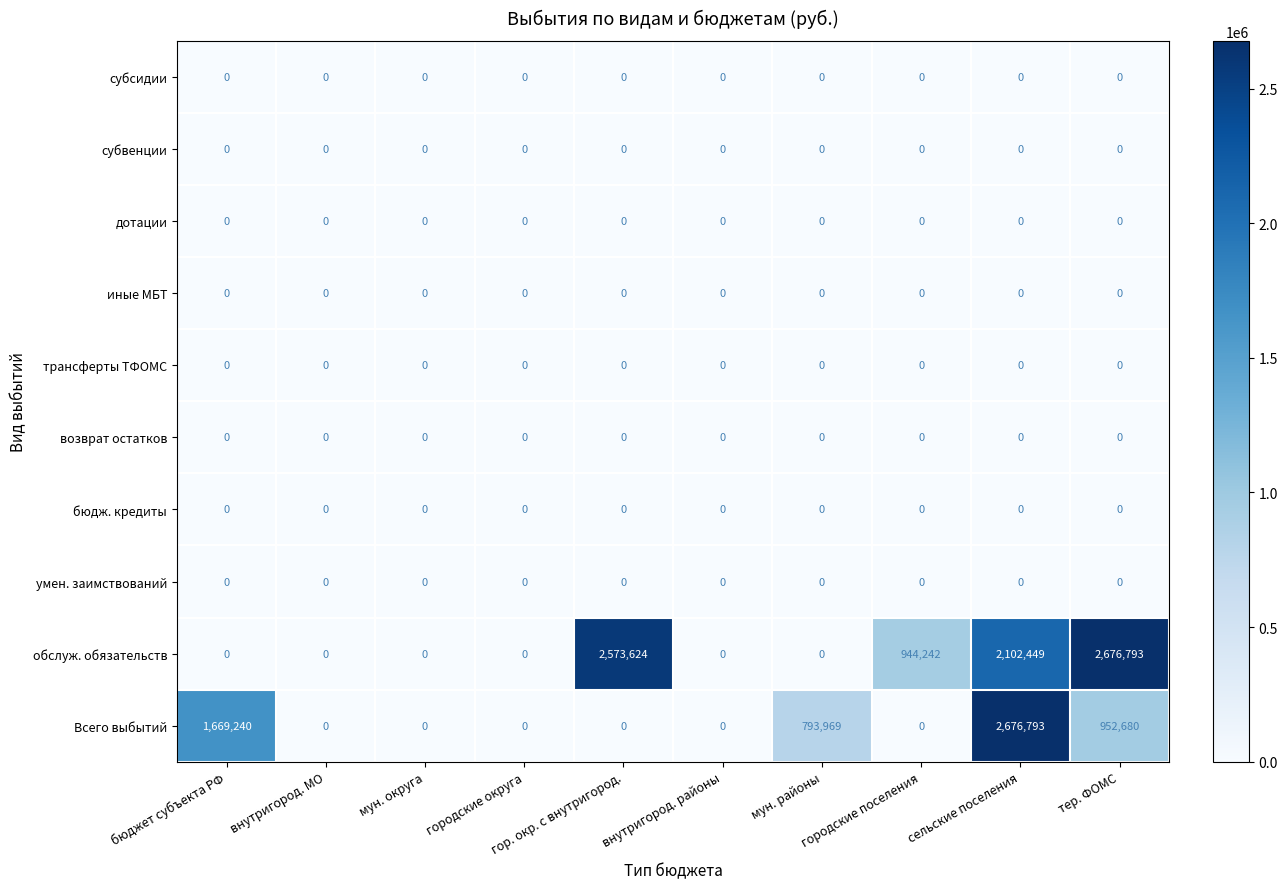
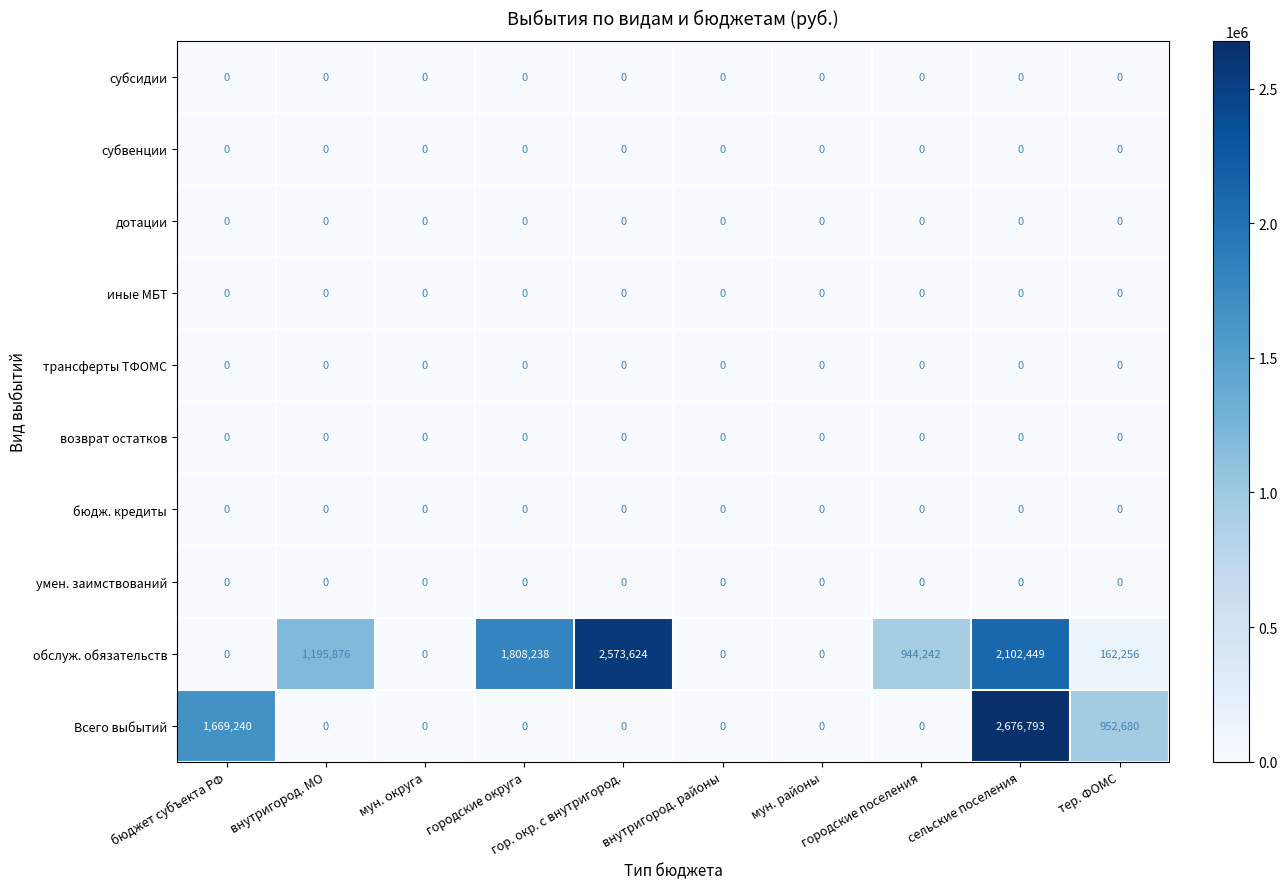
  {
    "субсидии": {
      "бюджет субъекта РФ": "0",
      "внутригород. МО": "0",
      "мун. округа": "0",
      "городские округа": "0",
      "гор. окр. с внутригород.": "0",
      "внутригород. районы": "0",
      "мун. районы": "0",
      "городские поселения": "0",
      "сельские поселения": "0",
      "тер. ФОМС": "0"
    },
    "субвенции": {
      "бюджет субъекта РФ": "0",
      "внутригород. МО": "0",
      "мун. округа": "0",
      "городские округа": "0",
      "гор. окр. с внутригород.": "0",
      "внутригород. районы": "0",
      "мун. районы": "0",
      "городские поселения": "0",
      "сельские поселения": "0",
      "тер. ФОМС": "0"
    },
    "дотации": {
      "бюджет субъекта РФ": "0",
      "внутригород. МО": "0",
      "мун. округа": "0",
      "городские округа": "0",
      "гор. окр. с внутригород.": "0",
      "внутригород. районы": "0",
      "мун. районы": "0",
      "городские поселения": "0",
      "сельские поселения": "0",
      "тер. ФОМС": "0"
    },
    "иные МБТ": {
      "бюджет субъекта РФ": "0",
      "внутригород. МО": "0",
      "мун. округа": "0",
      "городские округа": "0",
      "гор. окр. с внутригород.": "0",
      "внутригород. районы": "0",
      "мун. районы": "0",
      "городские поселения": "0",
      "сельские поселения": "0",
      "тер. ФОМС": "0"
    },
    "трансферты ТФОМС": {
      "бюджет субъекта РФ": "0",
      "внутригород. МО": "0",
      "мун. округа": "0",
      "городские округа": "0",
      "гор. окр. с внутригород.": "0",
      "внутригород. районы": "0",
      "мун. районы": "0",
      "городские поселения": "0",
      "сельские поселения": "0",
      "тер. ФОМС": "0"
    },
    "возврат остатков": {
      "бюджет субъекта РФ": "0",
      "внутригород. МО": "0",
      "мун. округа": "0",
      "городские округа": "0",
      "гор. окр. с внутригород.": "0",
      "внутригород. районы": "0",
      "мун. районы": "0",
      "городские поселения": "0",
      "сельские поселения": "0",
      "тер. ФОМС": "0"
    },
    "бюдж. кредиты": {
      "бюджет субъекта РФ": "0",
      "внутригород. МО": "0",
      "мун. округа": "0",
      "городские округа": "0",
      "гор. окр. с внутригород.": "0",
      "внутригород. районы": "0",
      "мун. районы": "0",
      "городские поселения": "0",
      "сельские поселения": "0",
      "тер. ФОМС": "0"
    },
    "умен. заимствований": {
      "бюджет субъекта РФ": "0",
      "внутригород. МО": "0",
      "мун. округа": "0",
      "городские округа": "0",
      "гор. окр. с внутригород.": "0",
      "внутригород. районы": "0",
      "мун. районы": "0",
      "городские поселения": "0",
      "сельские поселения": "0",
      "тер. ФОМС": "0"
    },
    "обслуж. обязательств": {
      "бюджет субъекта РФ": "0",
-     "внутригород. МО": "0",
+     "внутригород. МО": "1,195,876",
      "мун. округа": "0",
-     "городские округа": "0",
+     "городские округа": "1,808,238",
      "гор. окр. с внутригород.": "2,573,624",
      "внутригород. районы": "0",
      "мун. районы": "0",
      "городские поселения": "944,242",
      "сельские поселения": "2,102,449",
-     "тер. ФОМС": "2,676,793"
+     "тер. ФОМС": "162,256"
    },
    "Всего выбытий": {
      "бюджет субъекта РФ": "1,669,240",
      "внутригород. МО": "0",
      "мун. округа": "0",
      "городские округа": "0",
      "гор. окр. с внутригород.": "0",
      "внутригород. районы": "0",
-     "мун. районы": "793,969",
+     "мун. районы": "0",
      "городские поселения": "0",
      "сельские поселения": "2,676,793",
      "тер. ФОМС": "952,680"
    }
  }
